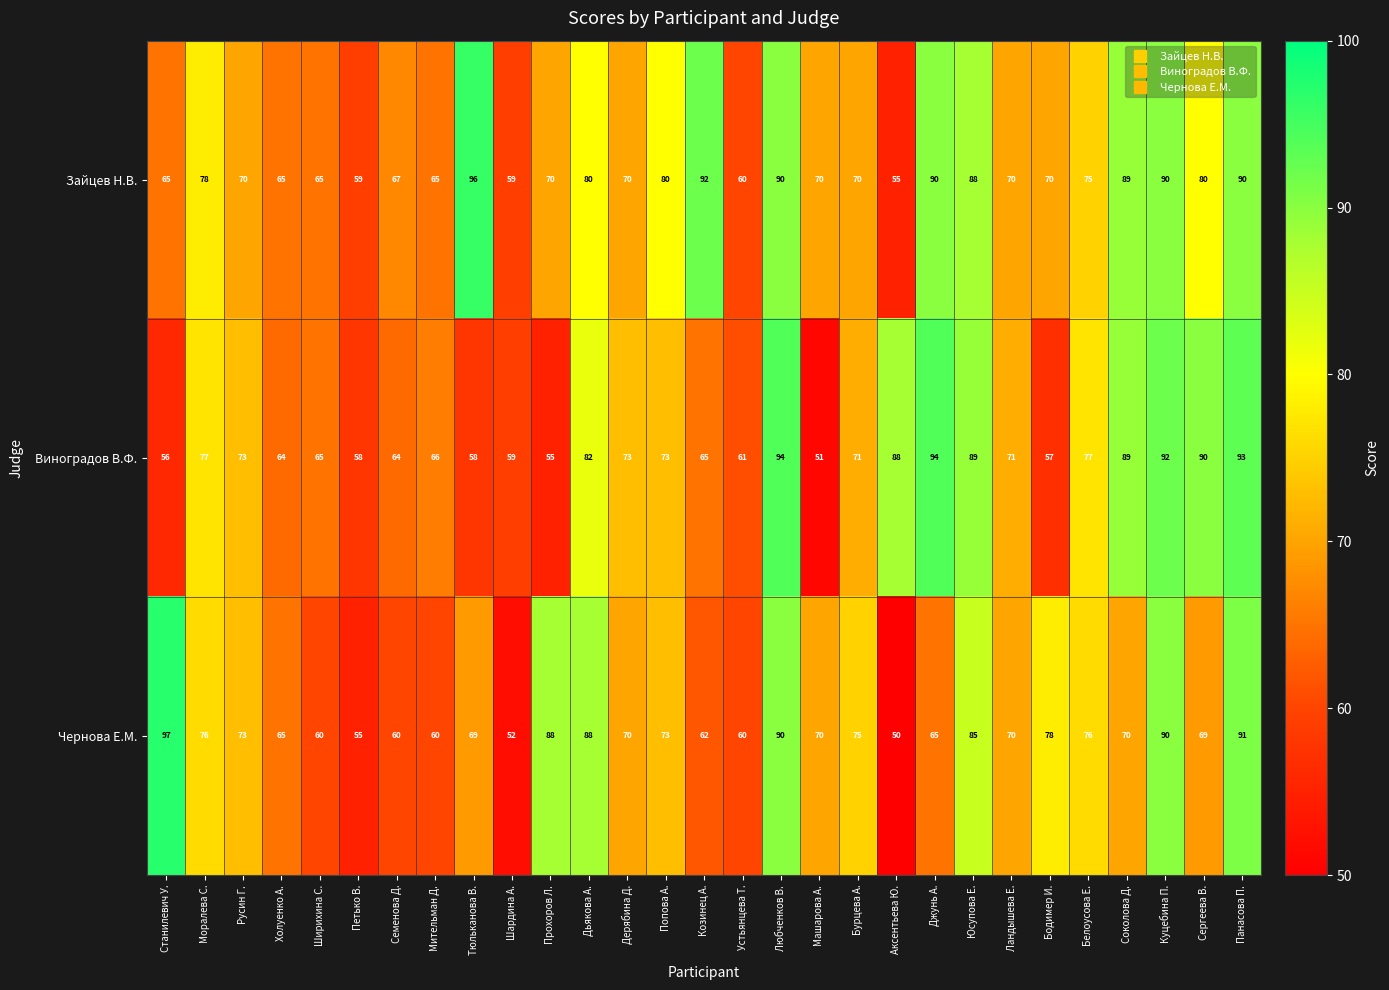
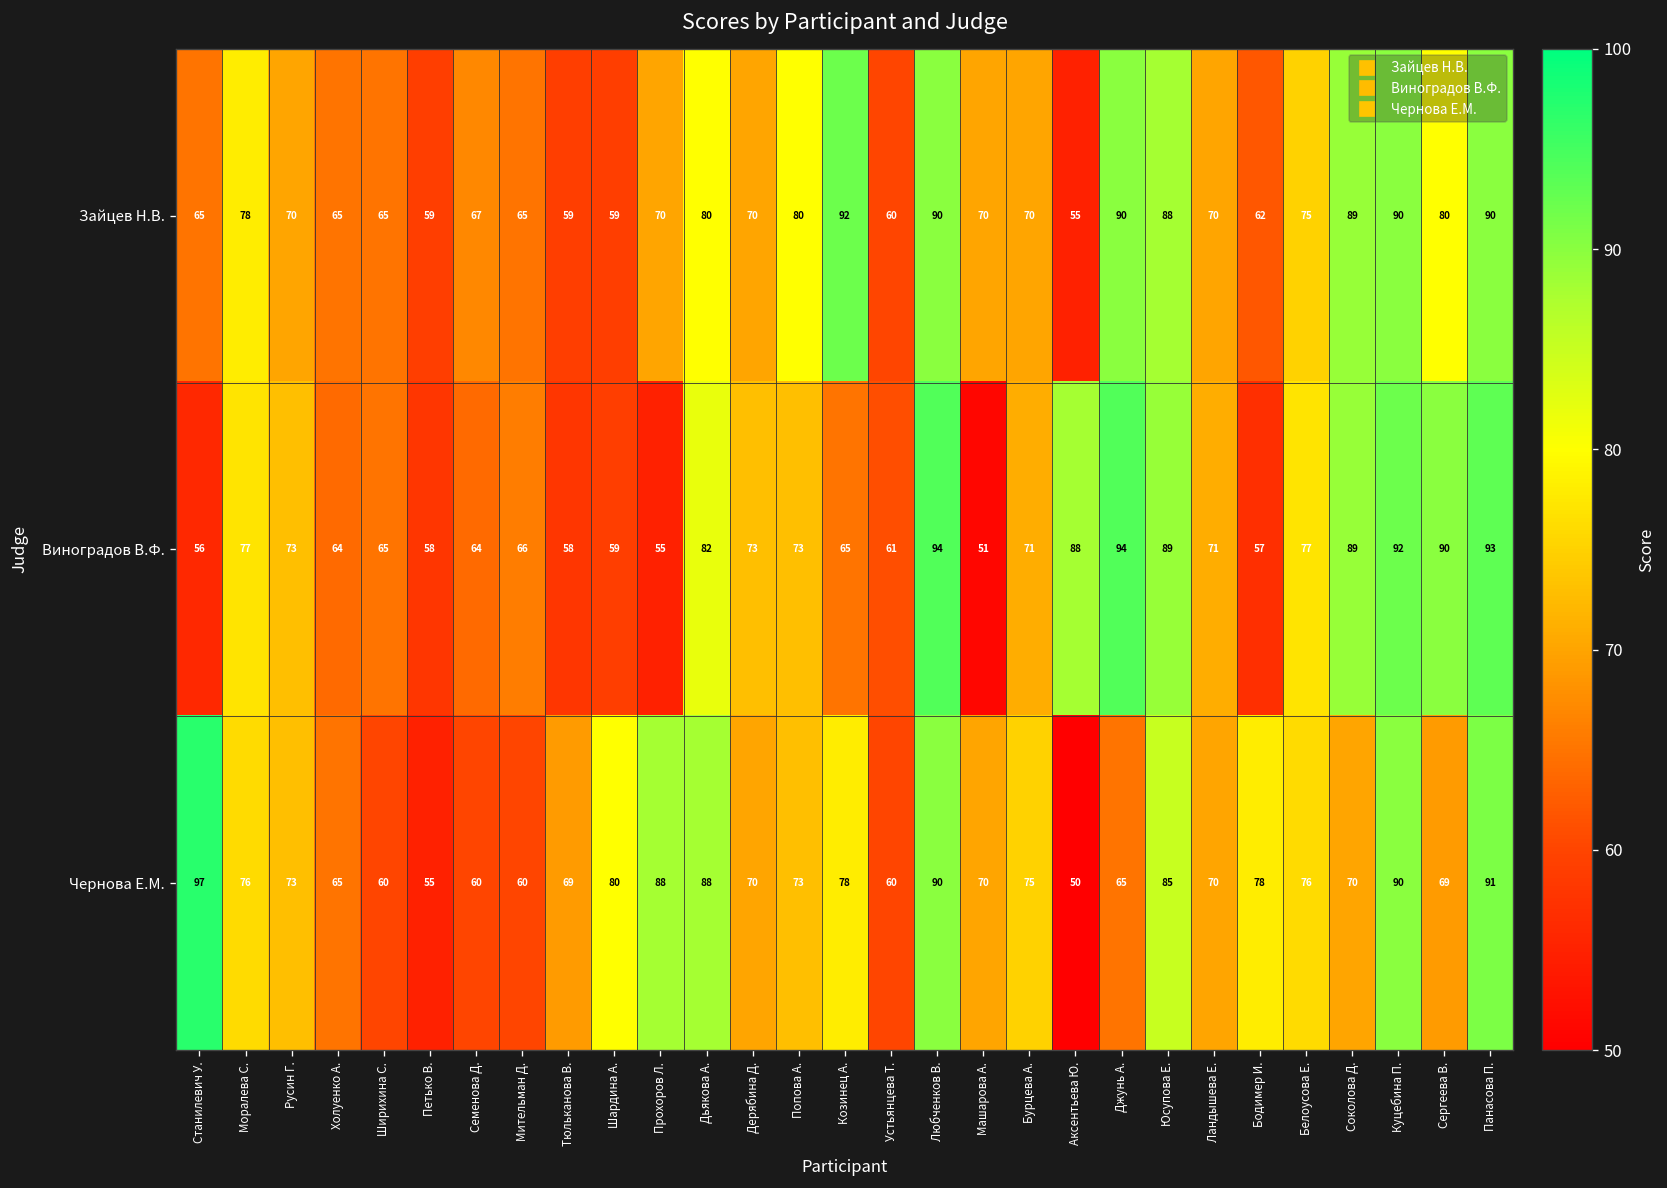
  {
    "Зайцев Н.В.": {
      "Станилевич У.": 65,
      "Моралева С.": 78,
      "Русин Г.": 70,
      "Холуенко А.": 65,
      "Ширихина С.": 65,
      "Петько В.": 59,
      "Семенова Д.": 67,
      "Мительман Д.": 65,
-     "Тюльканова В.": 96,
+     "Тюльканова В.": 59,
      "Шардина А.": 59,
      "Прохоров Л.": 70,
      "Дьякова А.": 80,
      "Дерябина Д.": 70,
      "Попова А.": 80,
      "Козинец А.": 92,
      "Устьянцева Т.": 60,
      "Любченков В.": 90,
      "Машарова А.": 70,
      "Бурцева А.": 70,
      "Аксентьева Ю.": 55,
      "Джунь А.": 90,
      "Юсупова Е.": 88,
      "Ландышева Е.": 70,
-     "Бодимер И.": 70,
+     "Бодимер И.": 62,
      "Белоусова Е.": 75,
      "Соколова Д.": 89,
      "Куцебина П.": 90,
      "Сергеева В.": 80,
      "Панасова П.": 90
    },
    "Виноградов В.Ф.": {
      "Станилевич У.": 56,
      "Моралева С.": 77,
      "Русин Г.": 73,
      "Холуенко А.": 64,
      "Ширихина С.": 65,
      "Петько В.": 58,
      "Семенова Д.": 64,
      "Мительман Д.": 66,
      "Тюльканова В.": 58,
      "Шардина А.": 59,
      "Прохоров Л.": 55,
      "Дьякова А.": 82,
      "Дерябина Д.": 73,
      "Попова А.": 73,
      "Козинец А.": 65,
      "Устьянцева Т.": 61,
      "Любченков В.": 94,
      "Машарова А.": 51,
      "Бурцева А.": 71,
      "Аксентьева Ю.": 88,
      "Джунь А.": 94,
      "Юсупова Е.": 89,
      "Ландышева Е.": 71,
      "Бодимер И.": 57,
      "Белоусова Е.": 77,
      "Соколова Д.": 89,
      "Куцебина П.": 92,
      "Сергеева В.": 90,
      "Панасова П.": 93
    },
    "Чернова Е.М.": {
      "Станилевич У.": 97,
      "Моралева С.": 76,
      "Русин Г.": 73,
      "Холуенко А.": 65,
      "Ширихина С.": 60,
      "Петько В.": 55,
      "Семенова Д.": 60,
      "Мительман Д.": 60,
      "Тюльканова В.": 69,
-     "Шардина А.": 52,
+     "Шардина А.": 80,
      "Прохоров Л.": 88,
      "Дьякова А.": 88,
      "Дерябина Д.": 70,
      "Попова А.": 73,
-     "Козинец А.": 62,
+     "Козинец А.": 78,
      "Устьянцева Т.": 60,
      "Любченков В.": 90,
      "Машарова А.": 70,
      "Бурцева А.": 75,
      "Аксентьева Ю.": 50,
      "Джунь А.": 65,
      "Юсупова Е.": 85,
      "Ландышева Е.": 70,
      "Бодимер И.": 78,
      "Белоусова Е.": 76,
      "Соколова Д.": 70,
      "Куцебина П.": 90,
      "Сергеева В.": 69,
      "Панасова П.": 91
    }
  }
